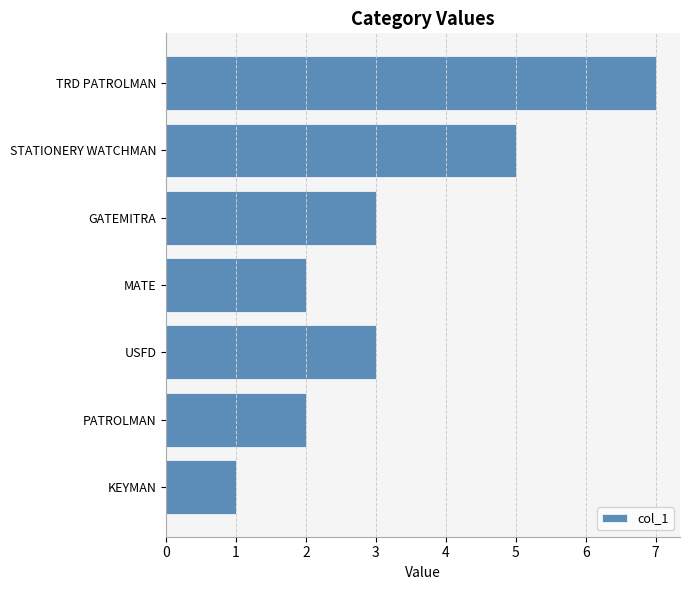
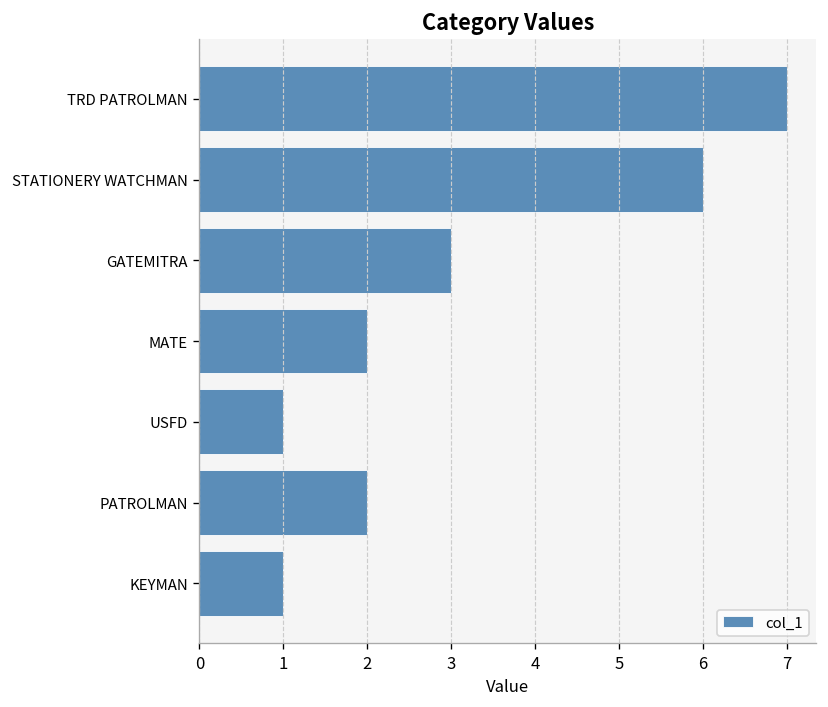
  {
    "TRD PATROLMAN": 7,
-   "STATIONERY WATCHMAN": 5,
+   "STATIONERY WATCHMAN": 6,
    "GATEMITRA": 3,
    "MATE": 2,
-   "USFD": 3,
+   "USFD": 1,
    "PATROLMAN": 2,
    "KEYMAN": 1
  }
